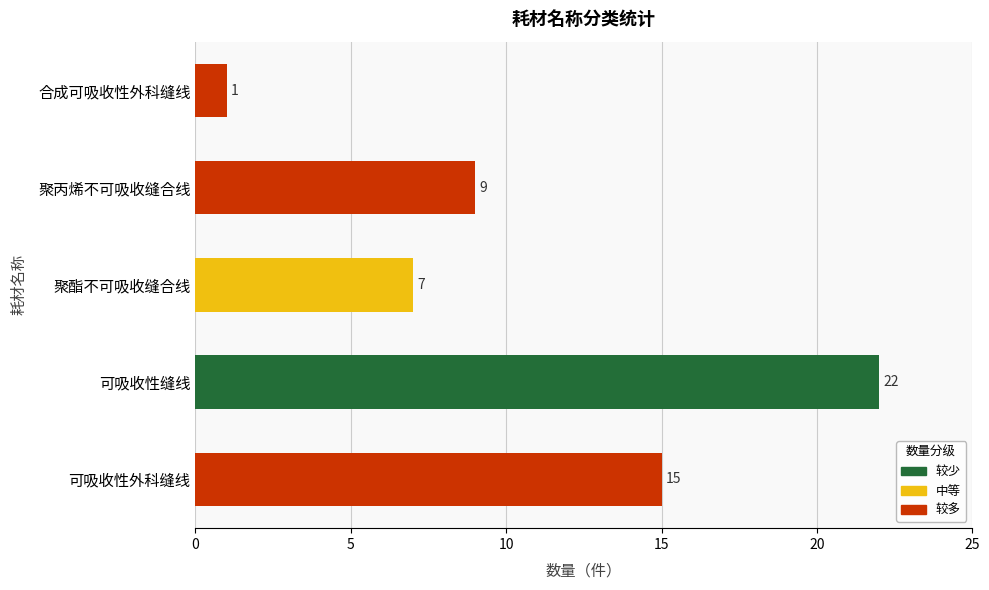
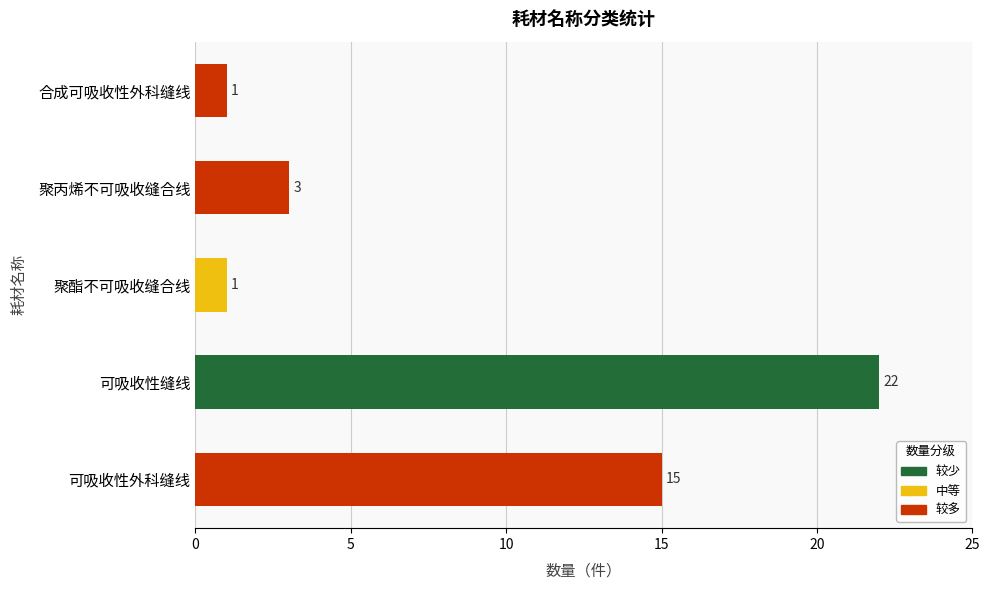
  {
    "合成可吸收性外科缝线": 1,
-   "聚丙烯不可吸收缝合线": 9,
-   "聚酯不可吸收缝合线": 7,
+   "聚丙烯不可吸收缝合线": 3,
+   "聚酯不可吸收缝合线": 1,
    "可吸收性缝线": 22,
    "可吸收性外科缝线": 15
  }
